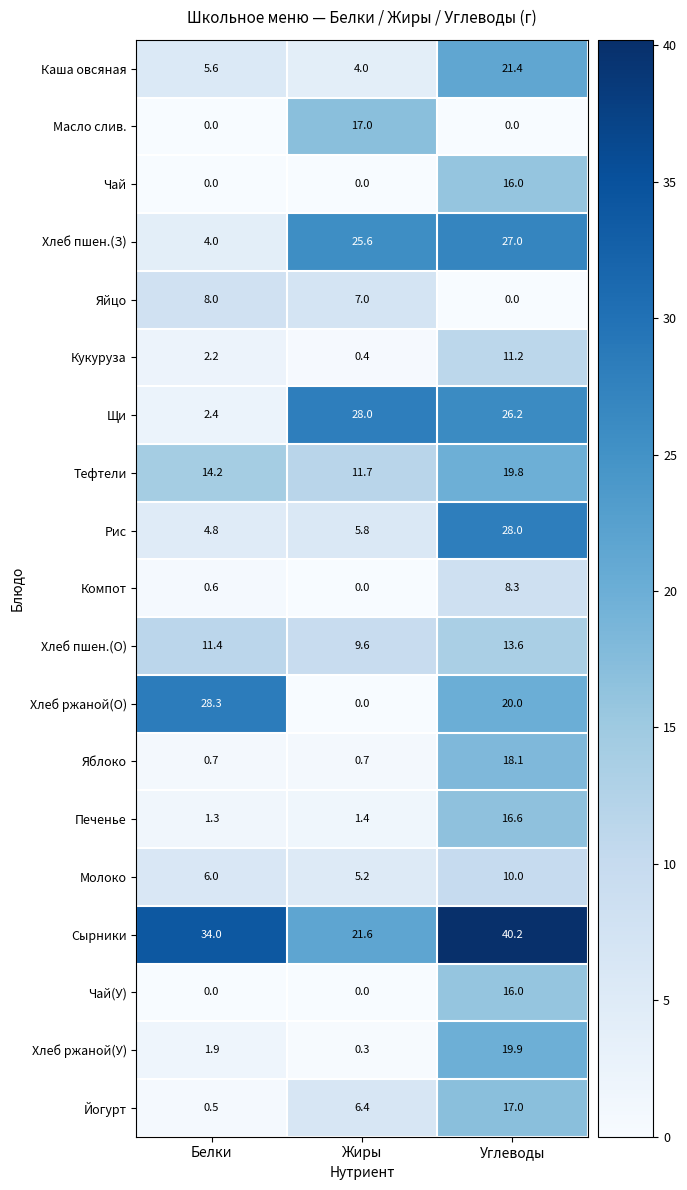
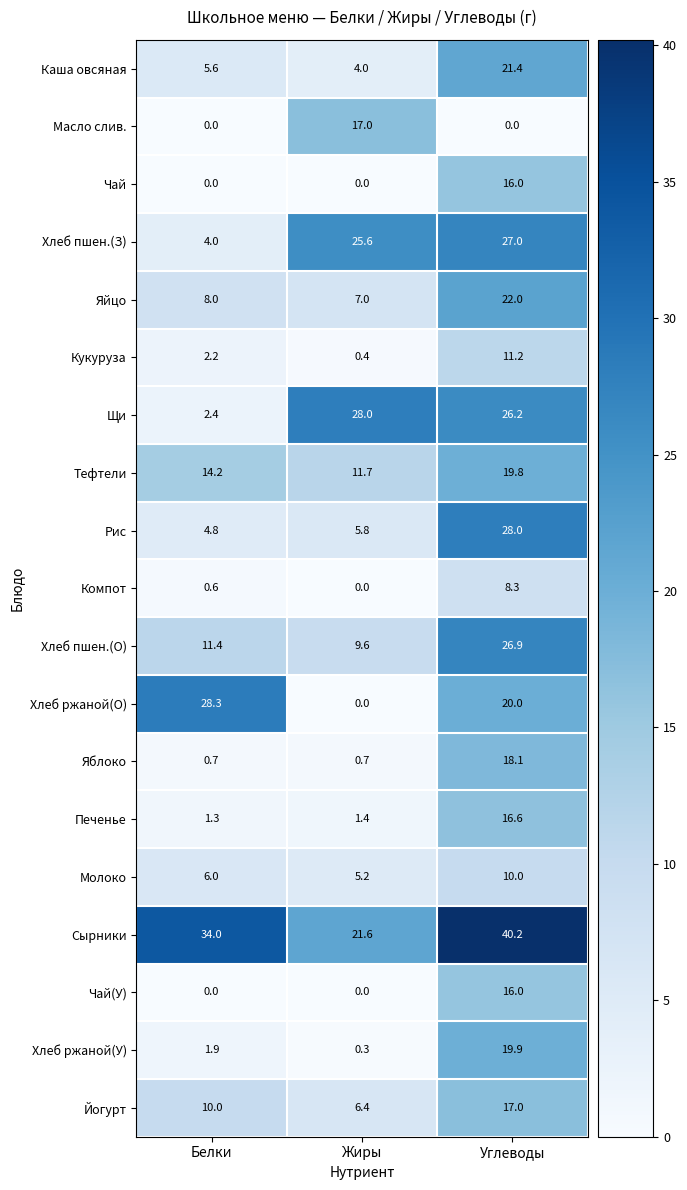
  {
    "Каша овсяная": {
      "Белки": 5.6,
      "Жиры": 4.0,
      "Углеводы": 21.4
    },
    "Масло слив.": {
      "Белки": 0.0,
      "Жиры": 17.0,
      "Углеводы": 0.0
    },
    "Чай": {
      "Белки": 0.0,
      "Жиры": 0.0,
      "Углеводы": 16.0
    },
    "Хлеб пшен.(З)": {
      "Белки": 4.0,
      "Жиры": 25.6,
      "Углеводы": 27.0
    },
    "Яйцо": {
      "Белки": 8.0,
      "Жиры": 7.0,
-     "Углеводы": 0.0
+     "Углеводы": 22.0
    },
    "Кукуруза": {
      "Белки": 2.2,
      "Жиры": 0.4,
      "Углеводы": 11.2
    },
    "Щи": {
      "Белки": 2.4,
      "Жиры": 28.0,
      "Углеводы": 26.2
    },
    "Тефтели": {
      "Белки": 14.2,
      "Жиры": 11.7,
      "Углеводы": 19.8
    },
    "Рис": {
      "Белки": 4.8,
      "Жиры": 5.8,
      "Углеводы": 28.0
    },
    "Компот": {
      "Белки": 0.6,
      "Жиры": 0.0,
      "Углеводы": 8.3
    },
    "Хлеб пшен.(О)": {
      "Белки": 11.4,
      "Жиры": 9.6,
-     "Углеводы": 13.6
+     "Углеводы": 26.9
    },
    "Хлеб ржаной(О)": {
      "Белки": 28.3,
      "Жиры": 0.0,
      "Углеводы": 20.0
    },
    "Яблоко": {
      "Белки": 0.7,
      "Жиры": 0.7,
      "Углеводы": 18.1
    },
    "Печенье": {
      "Белки": 1.3,
      "Жиры": 1.4,
      "Углеводы": 16.6
    },
    "Молоко": {
      "Белки": 6.0,
      "Жиры": 5.2,
      "Углеводы": 10.0
    },
    "Сырники": {
      "Белки": 34.0,
      "Жиры": 21.6,
      "Углеводы": 40.2
    },
    "Чай(У)": {
      "Белки": 0.0,
      "Жиры": 0.0,
      "Углеводы": 16.0
    },
    "Хлеб ржаной(У)": {
      "Белки": 1.9,
      "Жиры": 0.3,
      "Углеводы": 19.9
    },
    "Йогурт": {
-     "Белки": 0.5,
+     "Белки": 10.0,
      "Жиры": 6.4,
      "Углеводы": 17.0
    }
  }
